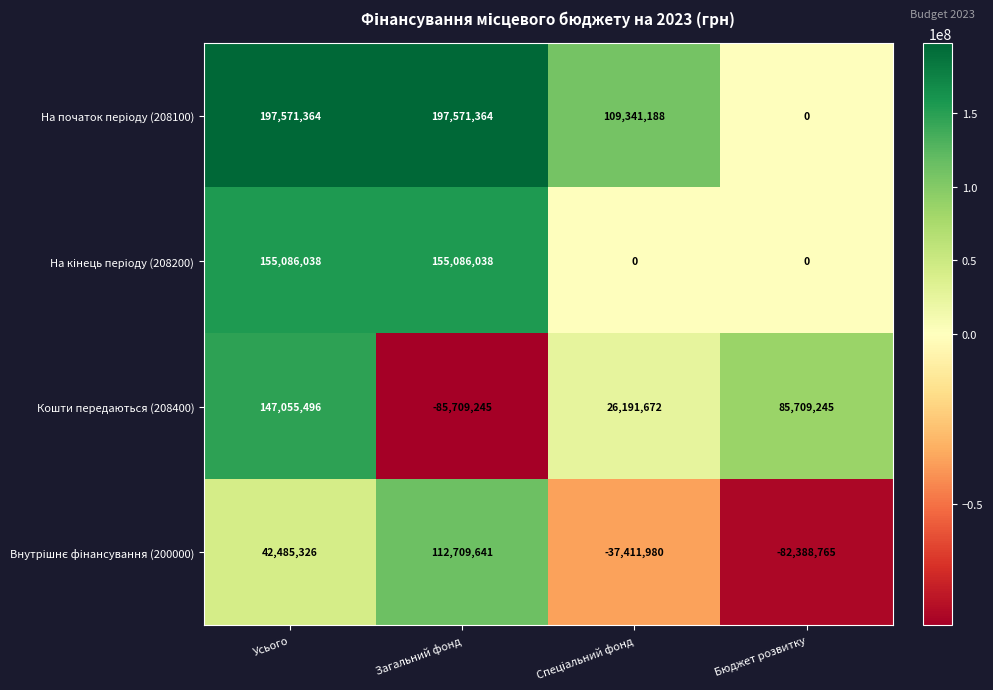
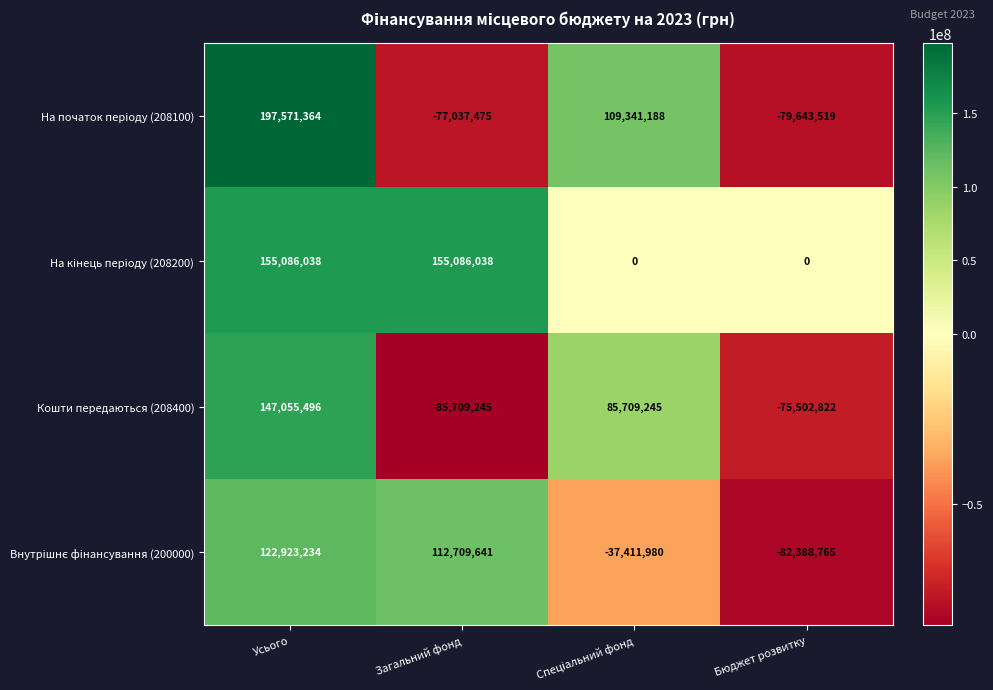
  {
    "На початок періоду (208100)": {
      "Усього": "197,571,364",
-     "Загальний фонд": "197,571,364",
+     "Загальний фонд": "-77,037,475",
      "Спеціальний фонд": "109,341,188",
-     "Бюджет розвитку": "0"
+     "Бюджет розвитку": "-79,643,519"
    },
    "На кінець періоду (208200)": {
      "Усього": "155,086,038",
      "Загальний фонд": "155,086,038",
      "Спеціальний фонд": "0",
      "Бюджет розвитку": "0"
    },
    "Кошти передаються (208400)": {
      "Усього": "147,055,496",
      "Загальний фонд": "-85,709,245",
-     "Спеціальний фонд": "26,191,672",
-     "Бюджет розвитку": "85,709,245"
+     "Спеціальний фонд": "85,709,245",
+     "Бюджет розвитку": "-75,502,822"
    },
    "Внутрішнє фінансування (200000)": {
-     "Усього": "42,485,326",
+     "Усього": "122,923,234",
      "Загальний фонд": "112,709,641",
      "Спеціальний фонд": "-37,411,980",
      "Бюджет розвитку": "-82,388,765"
    }
  }
